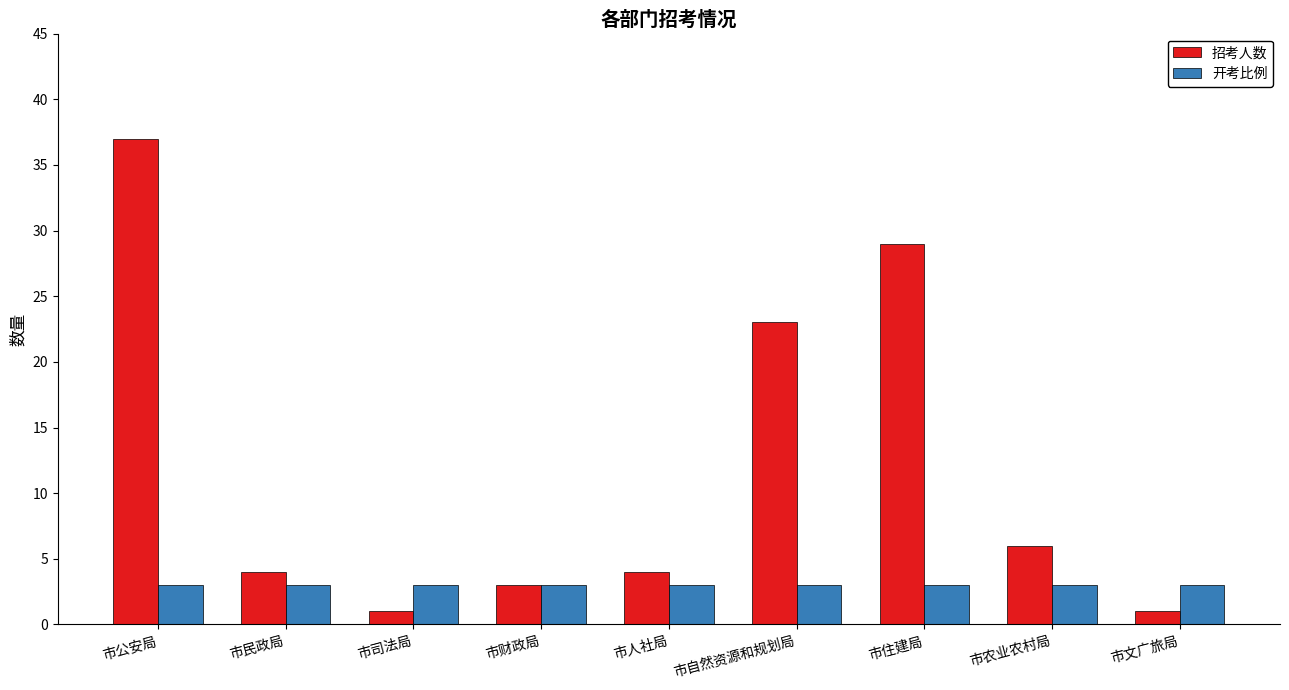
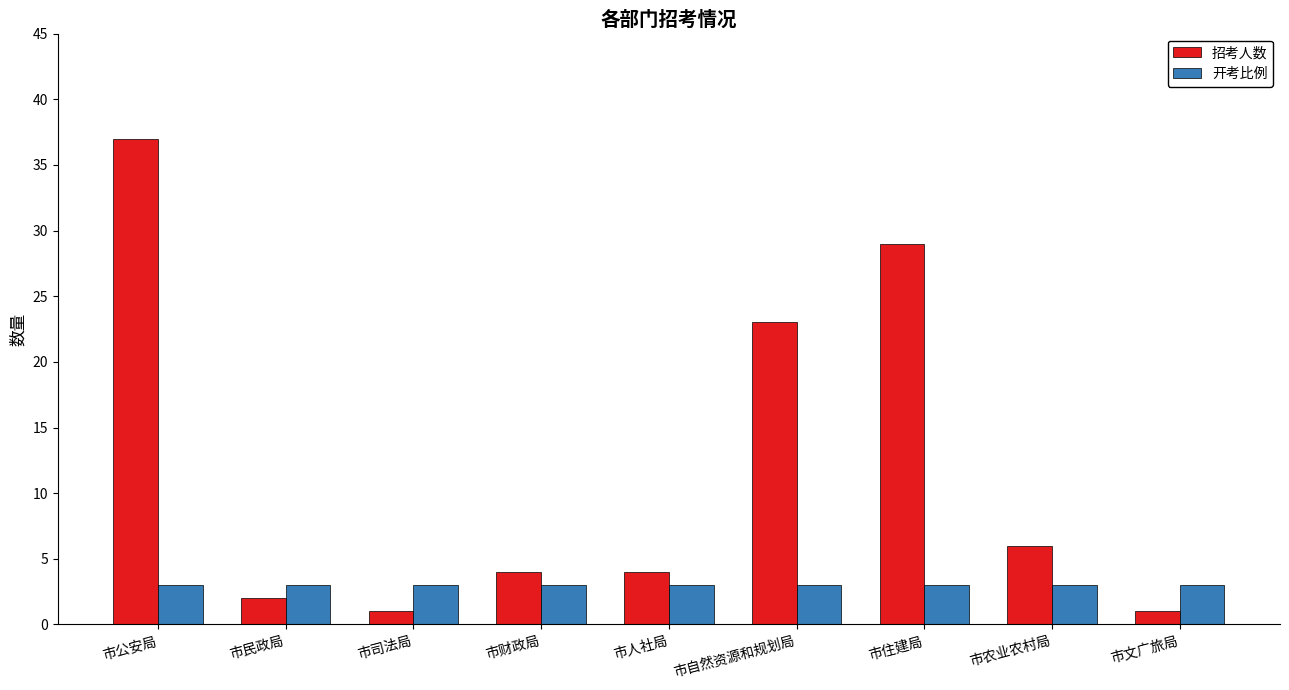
  {
    "招考人数": {
      "市公安局": 37,
-     "市民政局": 4,
+     "市民政局": 2,
      "市司法局": 1,
-     "市财政局": 3,
+     "市财政局": 4,
      "市人社局": 4,
      "市自然资源和规划局": 23,
      "市住建局": 29,
      "市农业农村局": 6,
      "市文广旅局": 1
    },
    "开考比例": {
      "市公安局": 3,
      "市民政局": 3,
      "市司法局": 3,
      "市财政局": 3,
      "市人社局": 3,
      "市自然资源和规划局": 3,
      "市住建局": 3,
      "市农业农村局": 3,
      "市文广旅局": 3
    }
  }
